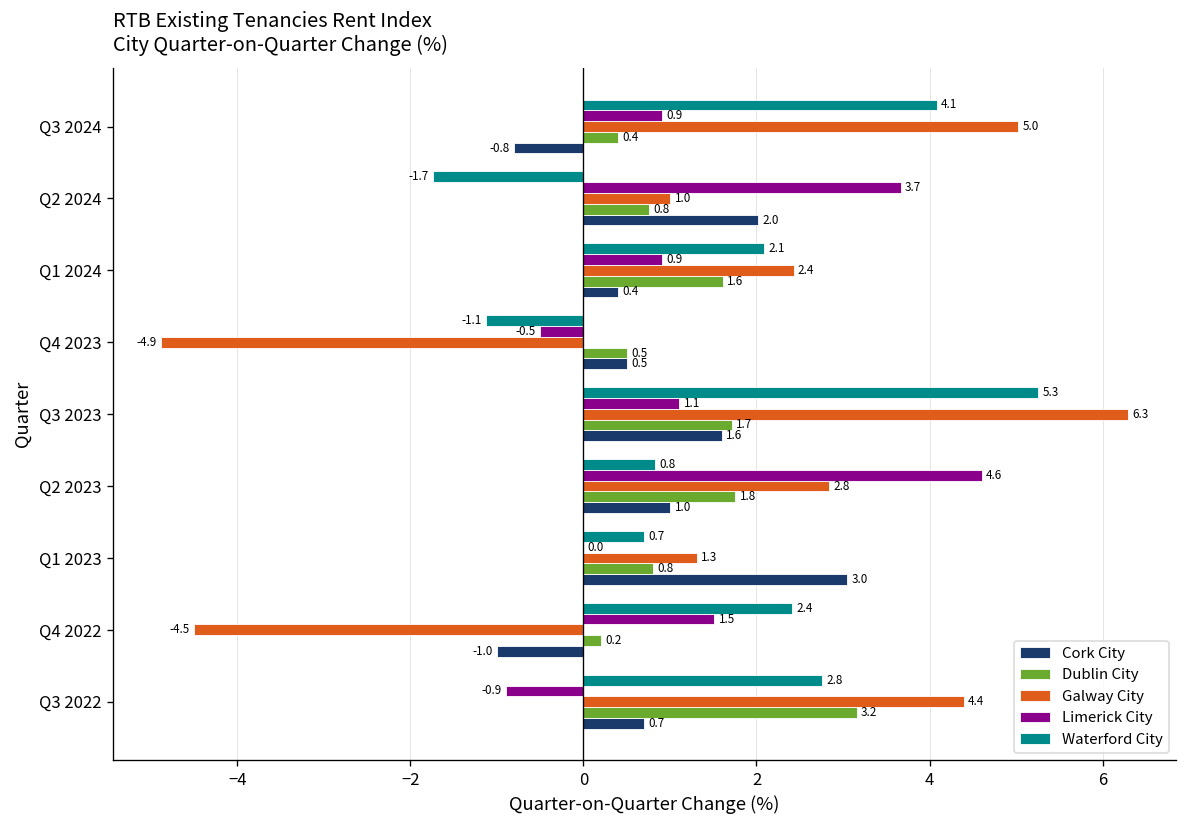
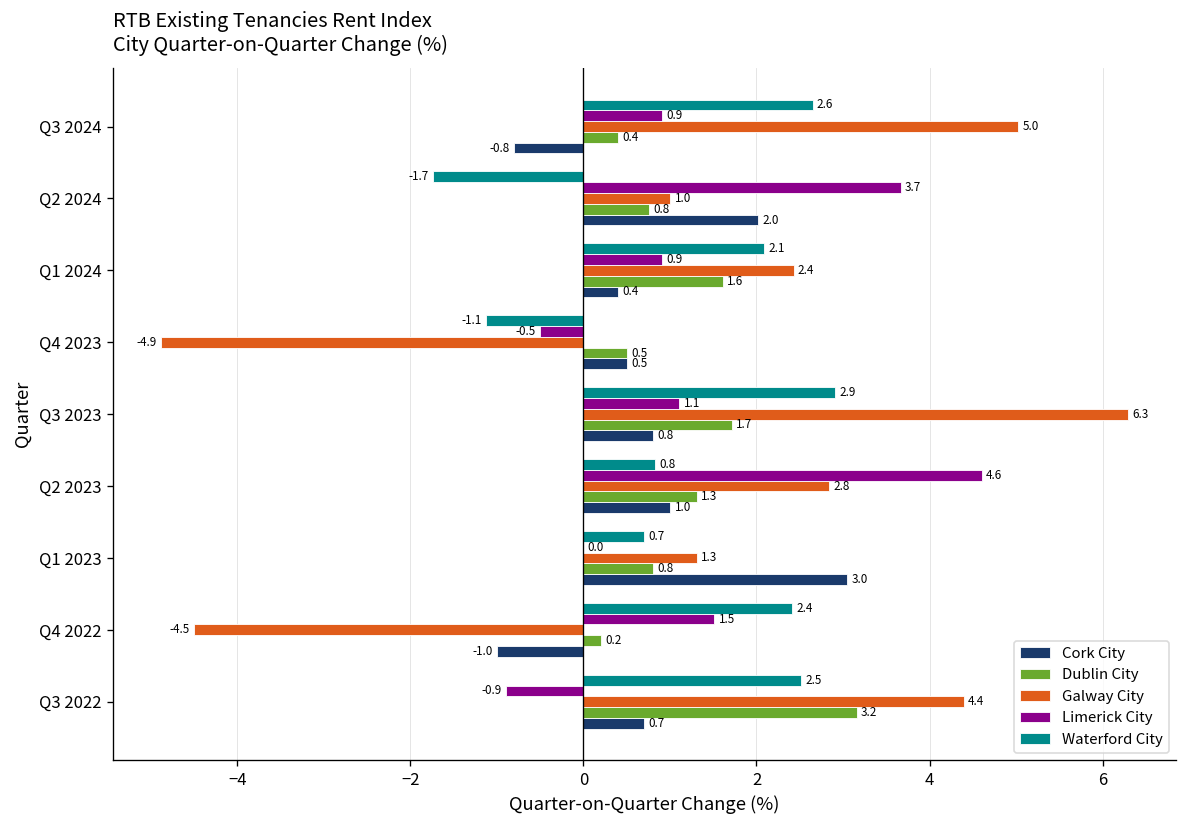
  {
    "Cork City": {
      "Q3 2024": -0.8,
      "Q2 2024": 2.0,
      "Q1 2024": 0.4,
      "Q4 2023": 0.5,
-     "Q3 2023": 1.6,
+     "Q3 2023": 0.8,
      "Q2 2023": 1.0,
      "Q1 2023": 3.0,
      "Q4 2022": -1.0,
      "Q3 2022": 0.7
    },
    "Dublin City": {
      "Q3 2024": 0.4,
      "Q2 2024": 0.8,
      "Q1 2024": 1.6,
      "Q4 2023": 0.5,
      "Q3 2023": 1.7,
-     "Q2 2023": 1.8,
+     "Q2 2023": 1.3,
      "Q1 2023": 0.8,
      "Q4 2022": 0.2,
      "Q3 2022": 3.2
    },
    "Galway City": {
      "Q3 2024": 5.0,
      "Q2 2024": 1.0,
      "Q1 2024": 2.4,
      "Q4 2023": -4.9,
      "Q3 2023": 6.3,
      "Q2 2023": 2.8,
      "Q1 2023": 1.3,
      "Q4 2022": -4.5,
      "Q3 2022": 4.4
    },
    "Limerick City": {
      "Q3 2024": 0.9,
      "Q2 2024": 3.7,
      "Q1 2024": 0.9,
      "Q4 2023": -0.5,
      "Q3 2023": 1.1,
      "Q2 2023": 4.6,
      "Q1 2023": 0.0,
      "Q4 2022": 1.5,
      "Q3 2022": -0.9
    },
    "Waterford City": {
-     "Q3 2024": 4.1,
+     "Q3 2024": 2.6,
      "Q2 2024": -1.7,
      "Q1 2024": 2.1,
      "Q4 2023": -1.1,
-     "Q3 2023": 5.3,
+     "Q3 2023": 2.9,
      "Q2 2023": 0.8,
      "Q1 2023": 0.7,
      "Q4 2022": 2.4,
-     "Q3 2022": 2.8
+     "Q3 2022": 2.5
    }
  }
